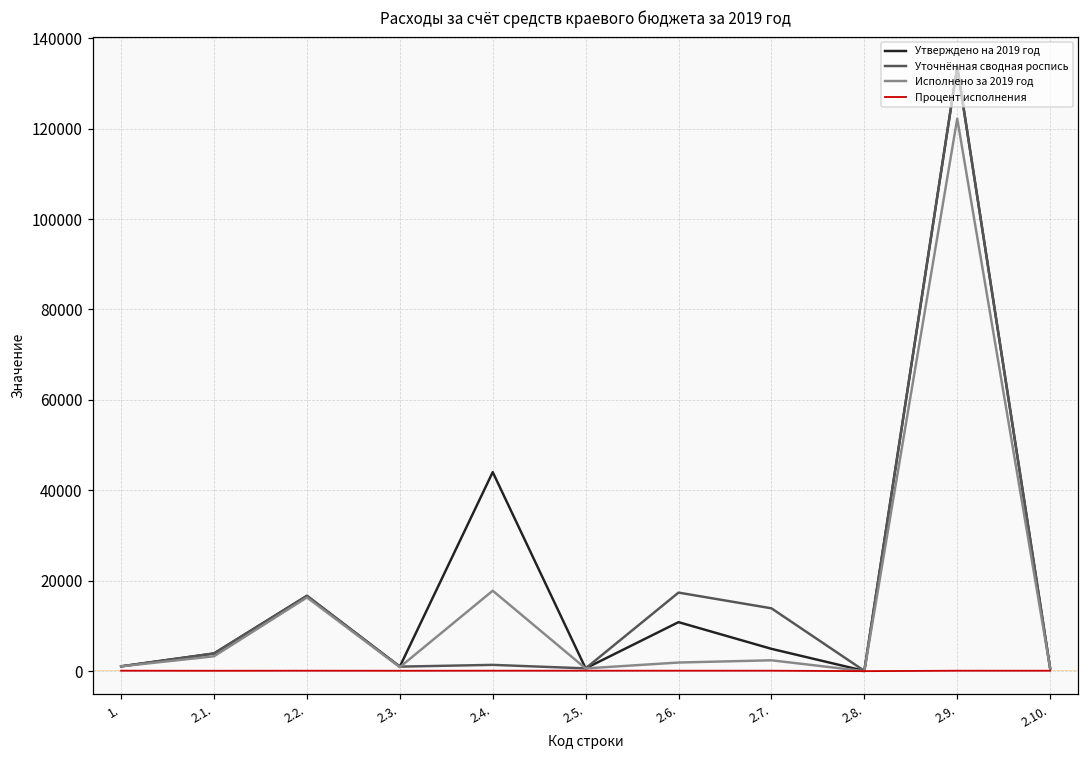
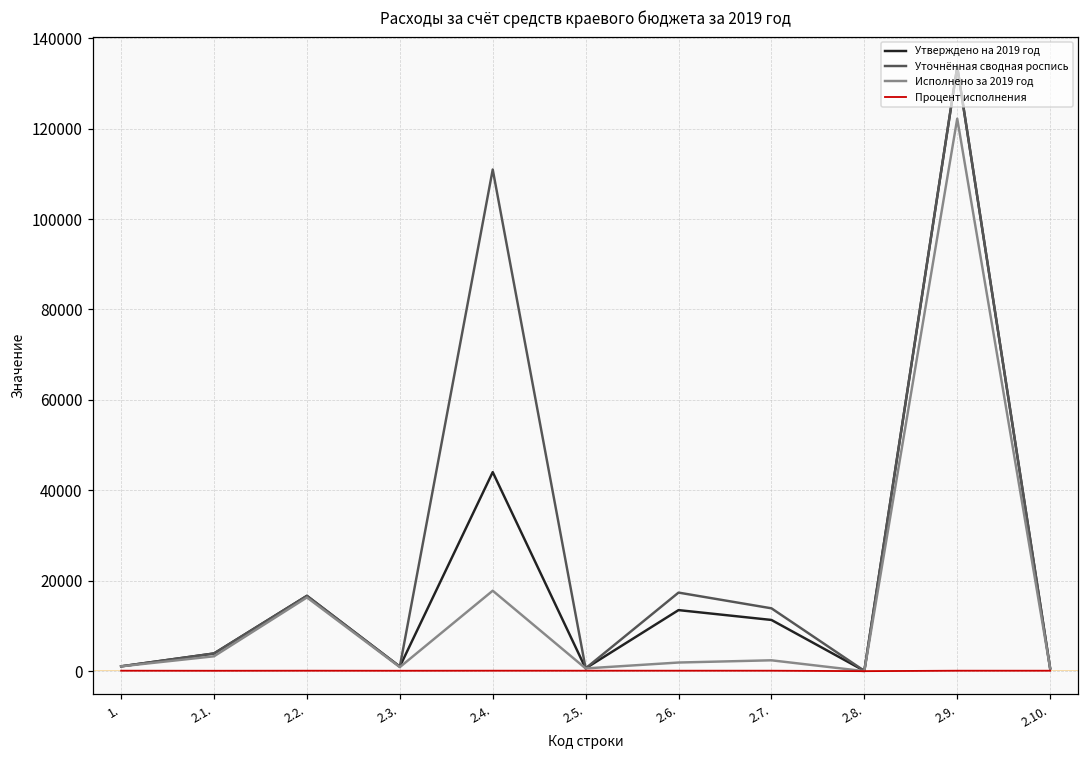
  {
    "Утверждено на 2019 год": {
      "2.4.": 44000,
-     "2.6.": 11000,
-     "2.7.": 5000
+     "2.6.": 14000,
+     "2.7.": 11000
    },
    "Уточнённая сводная роспись": {
-     "2.4.": 1000,
+     "2.4.": 111000,
      "2.6.": 17000,
      "2.7.": 14000
    },
    "Исполнено за 2019 год": {
      "2.4.": 18000,
      "2.6.": 2000,
      "2.7.": 2000,
      "2.9.": 122000
    },
    "Процент исполнения": {
      "1.": 0,
      "2.1.": 0,
      "2.2.": 0,
      "2.3.": 0,
      "2.4.": 0,
      "2.6.": 0,
      "2.7.": 0,
      "2.9.": 0
    }
  }
